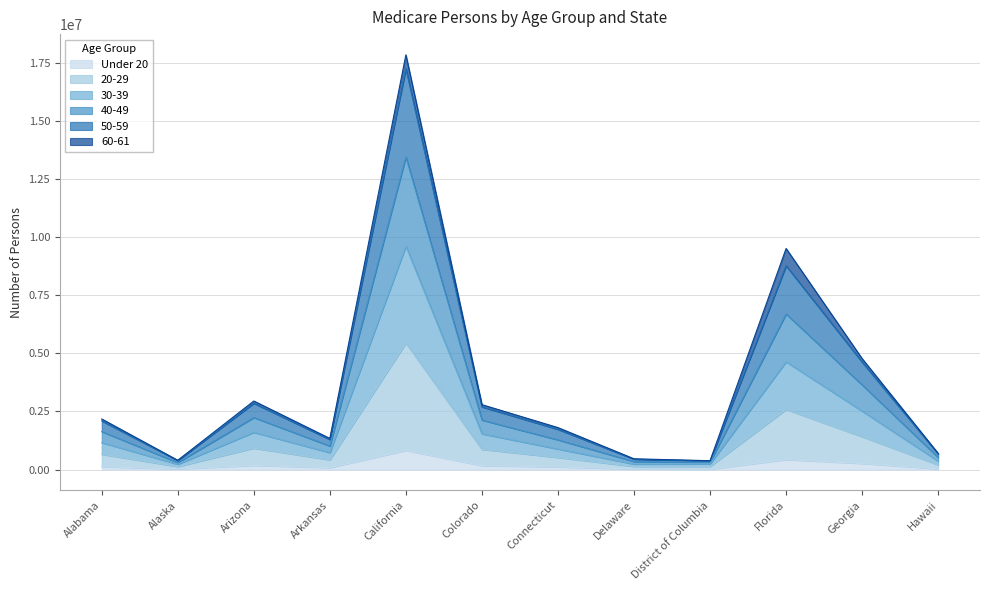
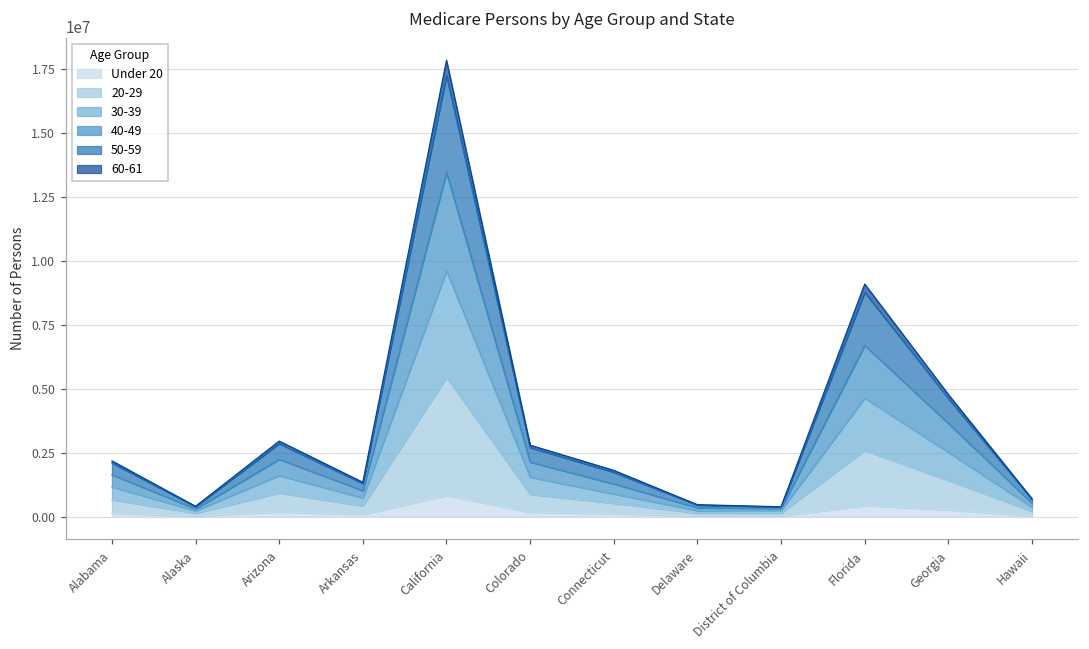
  {
    "60-61": {
      "California": 600000,
-     "Florida": 700000,
+     "Florida": 300000,
      "Georgia": 200000
    }
  }
